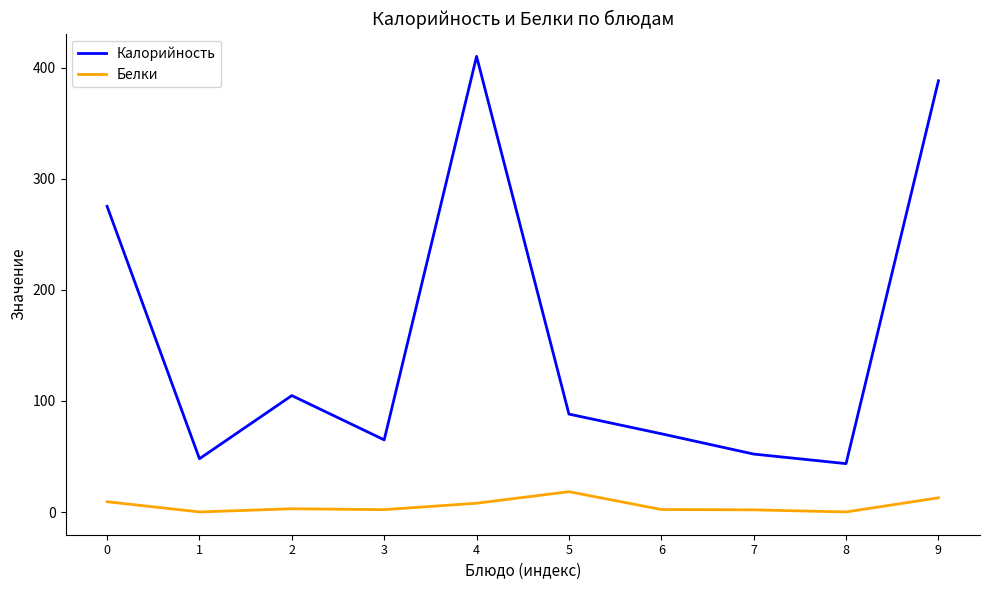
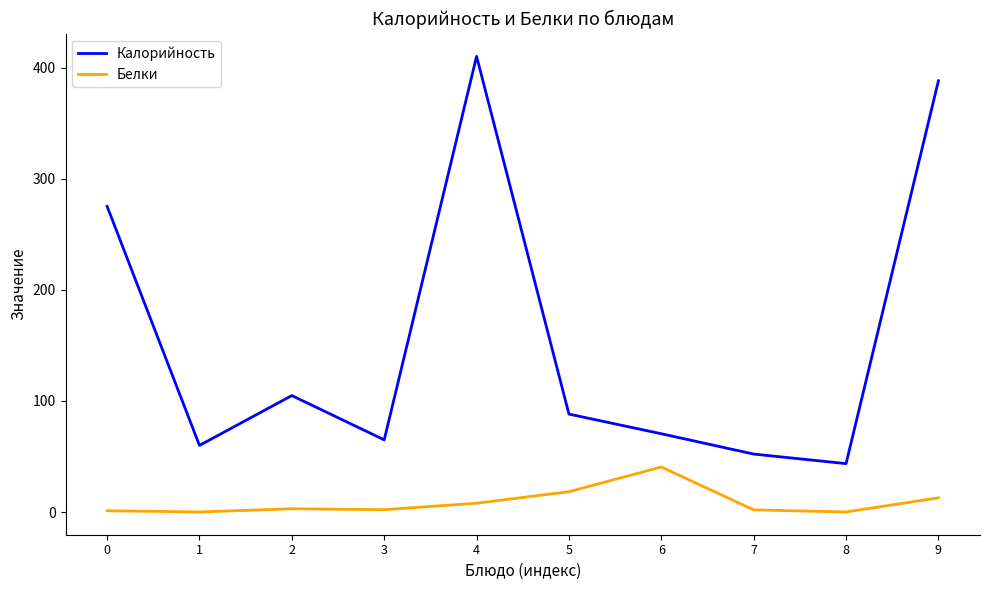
  {
    "Калорийность": {
      "0": 275,
-     "1": 48,
+     "1": 60,
      "2": 105,
      "3": 65,
      "4": 410,
      "5": 88,
      "6": 71,
      "7": 52,
      "8": 44,
      "9": 388
    },
    "Белки": {
-     "0": 9,
+     "0": 1,
      "1": 0,
      "2": 3,
      "3": 2,
      "4": 8,
      "5": 18,
-     "6": 2,
+     "6": 41,
      "7": 2,
      "8": 0,
      "9": 13
    }
  }
